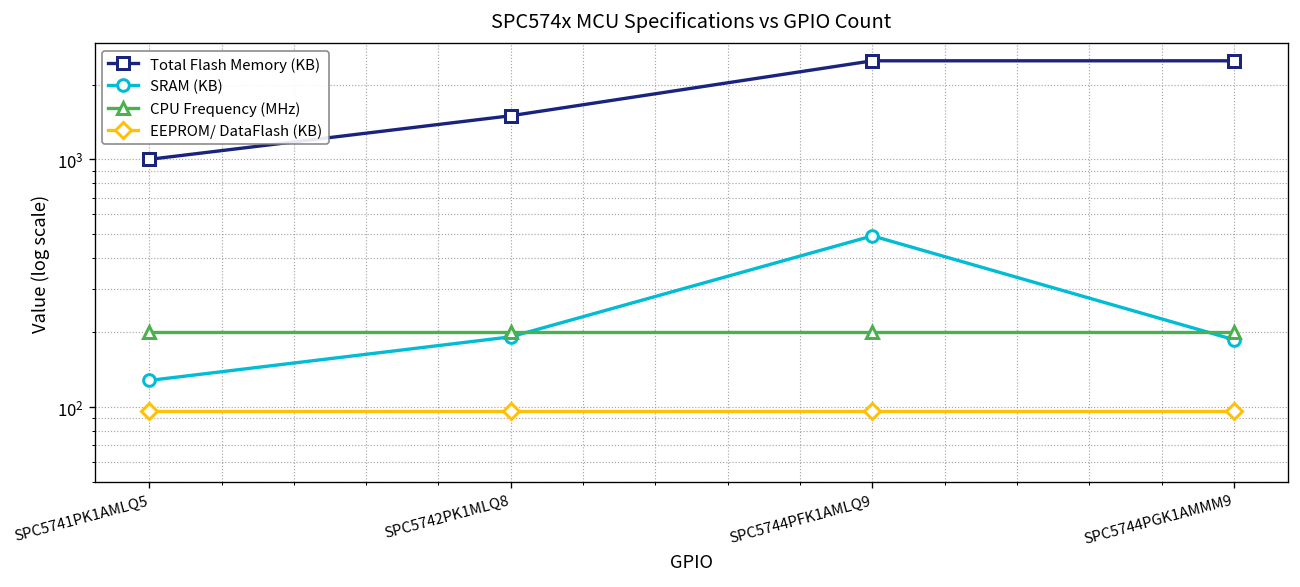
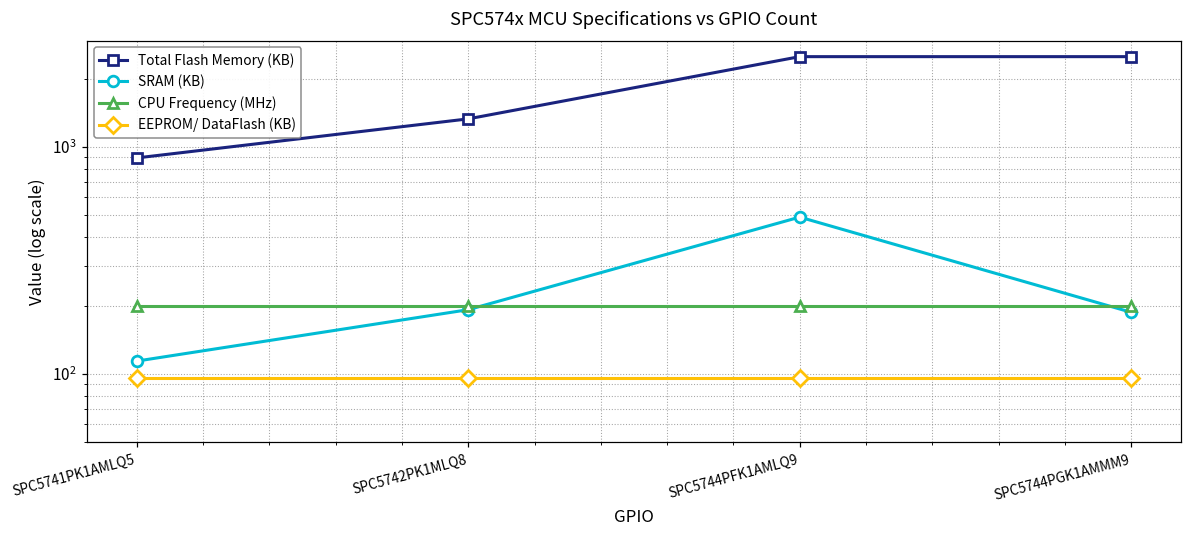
  {
    "Total Flash Memory (KB)": {
-     "SPC5741PK1AMLQ5": 1000,
-     "SPC5742PK1MLQ8": 1500,
+     "SPC5741PK1AMLQ5": 900,
+     "SPC5742PK1MLQ8": 1300,
      "SPC5744PFK1AMLQ9": 2500,
      "SPC5744PGK1AMMM9": 2500
    },
    "SRAM (KB)": {
-     "SPC5741PK1AMLQ5": 130,
+     "SPC5741PK1AMLQ5": 110,
      "SPC5742PK1MLQ8": 190,
      "SPC5744PFK1AMLQ9": 490,
      "SPC5744PGK1AMMM9": 190
    },
    "CPU Frequency (MHz)": {
      "SPC5741PK1AMLQ5": 200,
      "SPC5742PK1MLQ8": 200,
      "SPC5744PFK1AMLQ9": 200,
      "SPC5744PGK1AMMM9": 200
    },
    "EEPROM/ DataFlash (KB)": {
      "SPC5741PK1AMLQ5": 100,
      "SPC5742PK1MLQ8": 100,
      "SPC5744PFK1AMLQ9": 100,
      "SPC5744PGK1AMMM9": 100
    }
  }
